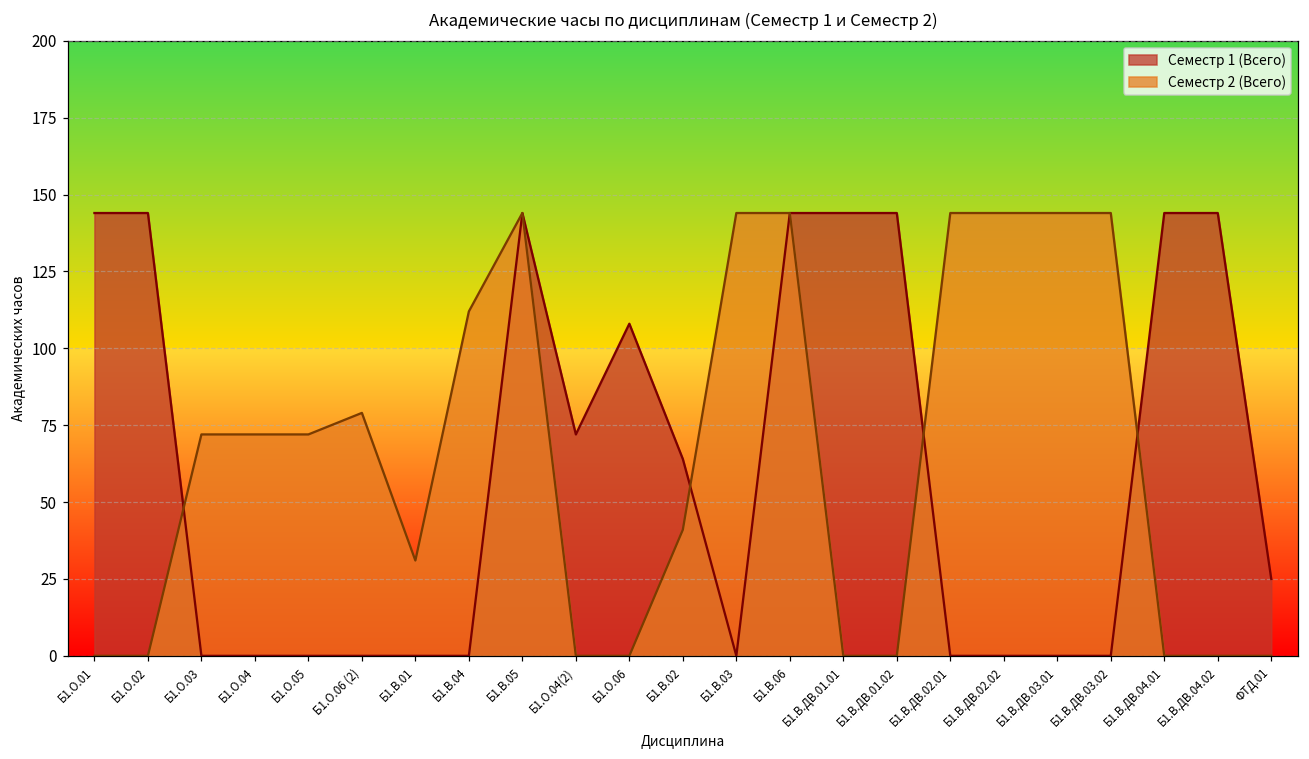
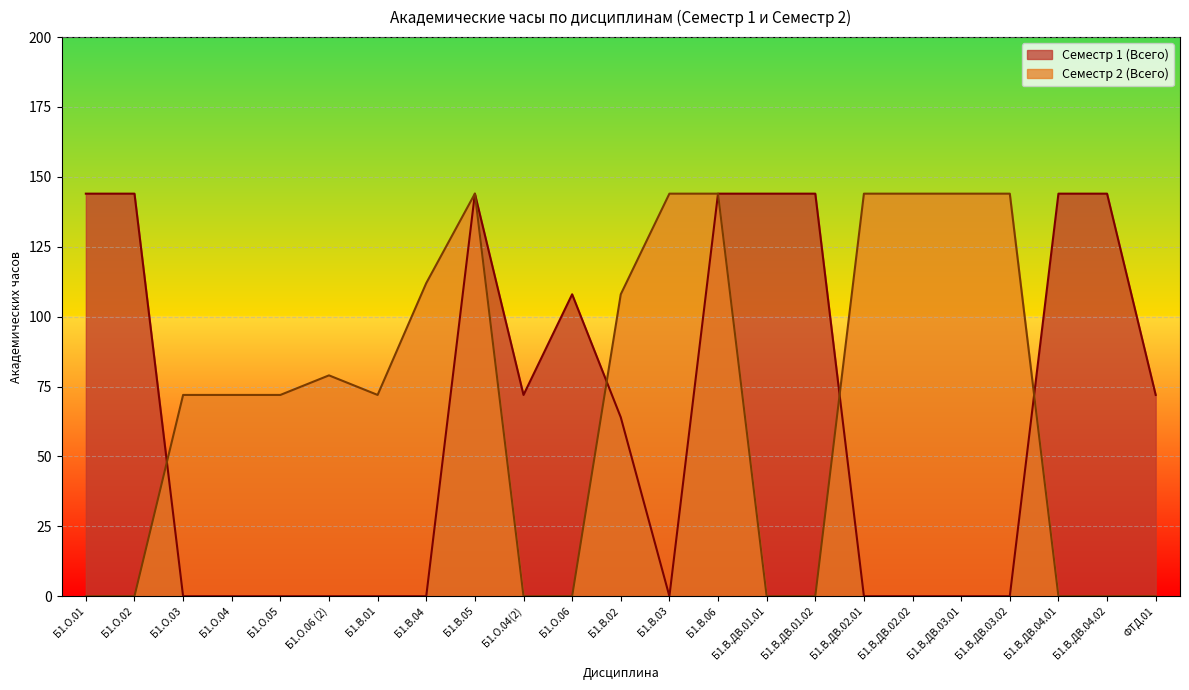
  {
    "Семестр 1 (Всего)": {
      "Б1.О.01": 144,
      "Б1.О.02": 144,
      "Б1.О.03": 0,
      "Б1.О.04": 0,
      "Б1.О.05": 0,
      "Б1.О.06 (2)": 0,
      "Б1.В.01": 0,
      "Б1.В.04": 0,
      "Б1.О.04(2)": 72,
      "Б1.О.06": 108,
      "Б1.В.02": 64,
      "Б1.В.03": 0,
      "Б1.В.ДВ.01.01": 144,
      "Б1.В.ДВ.01.02": 144,
      "Б1.В.ДВ.02.01": 0,
      "Б1.В.ДВ.02.02": 0,
      "Б1.В.ДВ.03.01": 0,
      "Б1.В.ДВ.03.02": 0,
      "Б1.В.ДВ.04.01": 144,
      "Б1.В.ДВ.04.02": 144,
-     "ФТД.01": 25
+     "ФТД.01": 72
    },
    "Семестр 2 (Всего)": {
      "Б1.О.01": 0,
      "Б1.О.02": 0,
      "Б1.О.03": 72,
      "Б1.О.04": 72,
      "Б1.О.05": 72,
      "Б1.О.06 (2)": 79,
-     "Б1.В.01": 31,
+     "Б1.В.01": 72,
      "Б1.В.04": 112,
      "Б1.О.04(2)": 0,
      "Б1.О.06": 0,
-     "Б1.В.02": 41,
+     "Б1.В.02": 108,
      "Б1.В.03": 144,
      "Б1.В.ДВ.01.01": 0,
      "Б1.В.ДВ.01.02": 0,
      "Б1.В.ДВ.02.01": 144,
      "Б1.В.ДВ.02.02": 144,
      "Б1.В.ДВ.03.01": 144,
      "Б1.В.ДВ.03.02": 144,
      "Б1.В.ДВ.04.01": 0,
      "Б1.В.ДВ.04.02": 0,
      "ФТД.01": 0
    }
  }
